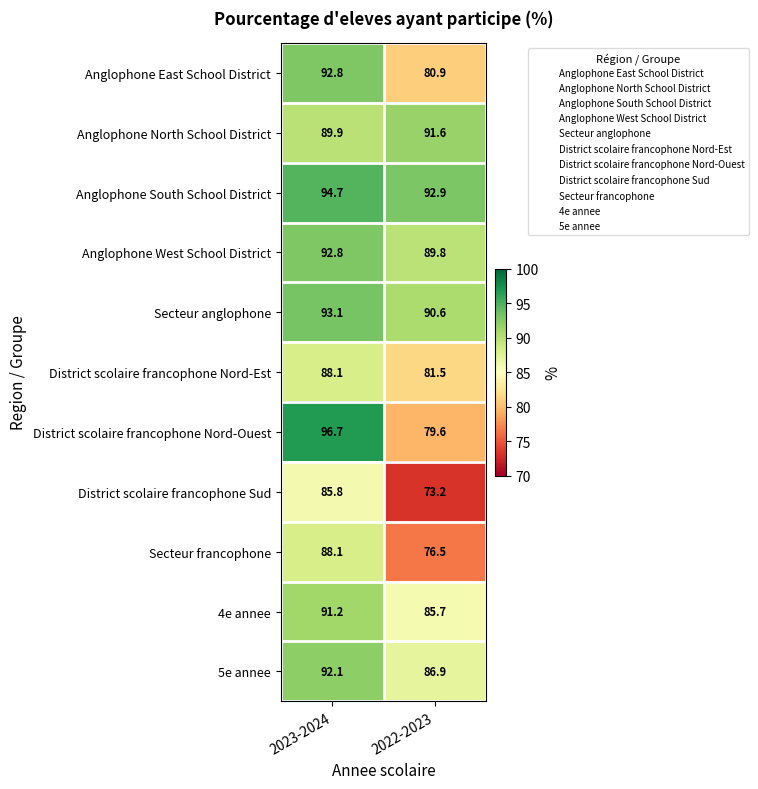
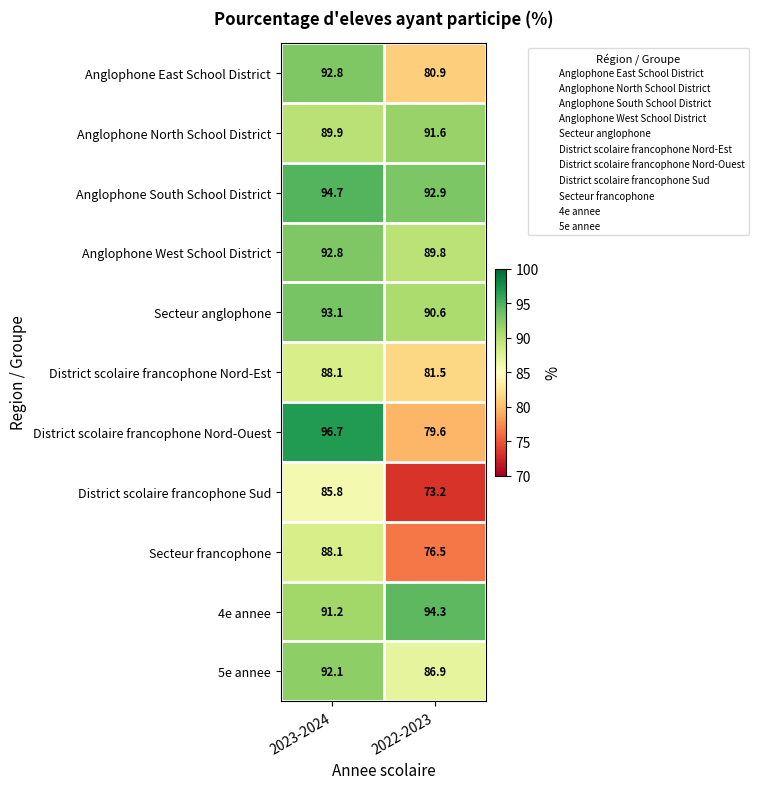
  {
    "Anglophone East School District": {
      "2023-2024": 92.8,
      "2022-2023": 80.9
    },
    "Anglophone North School District": {
      "2023-2024": 89.9,
      "2022-2023": 91.6
    },
    "Anglophone South School District": {
      "2023-2024": 94.7,
      "2022-2023": 92.9
    },
    "Anglophone West School District": {
      "2023-2024": 92.8,
      "2022-2023": 89.8
    },
    "Secteur anglophone": {
      "2023-2024": 93.1,
      "2022-2023": 90.6
    },
    "District scolaire francophone Nord-Est": {
      "2023-2024": 88.1,
      "2022-2023": 81.5
    },
    "District scolaire francophone Nord-Ouest": {
      "2023-2024": 96.7,
      "2022-2023": 79.6
    },
    "District scolaire francophone Sud": {
      "2023-2024": 85.8,
      "2022-2023": 73.2
    },
    "Secteur francophone": {
      "2023-2024": 88.1,
      "2022-2023": 76.5
    },
    "4e annee": {
      "2023-2024": 91.2,
-     "2022-2023": 85.7
+     "2022-2023": 94.3
    },
    "5e annee": {
      "2023-2024": 92.1,
      "2022-2023": 86.9
    }
  }
